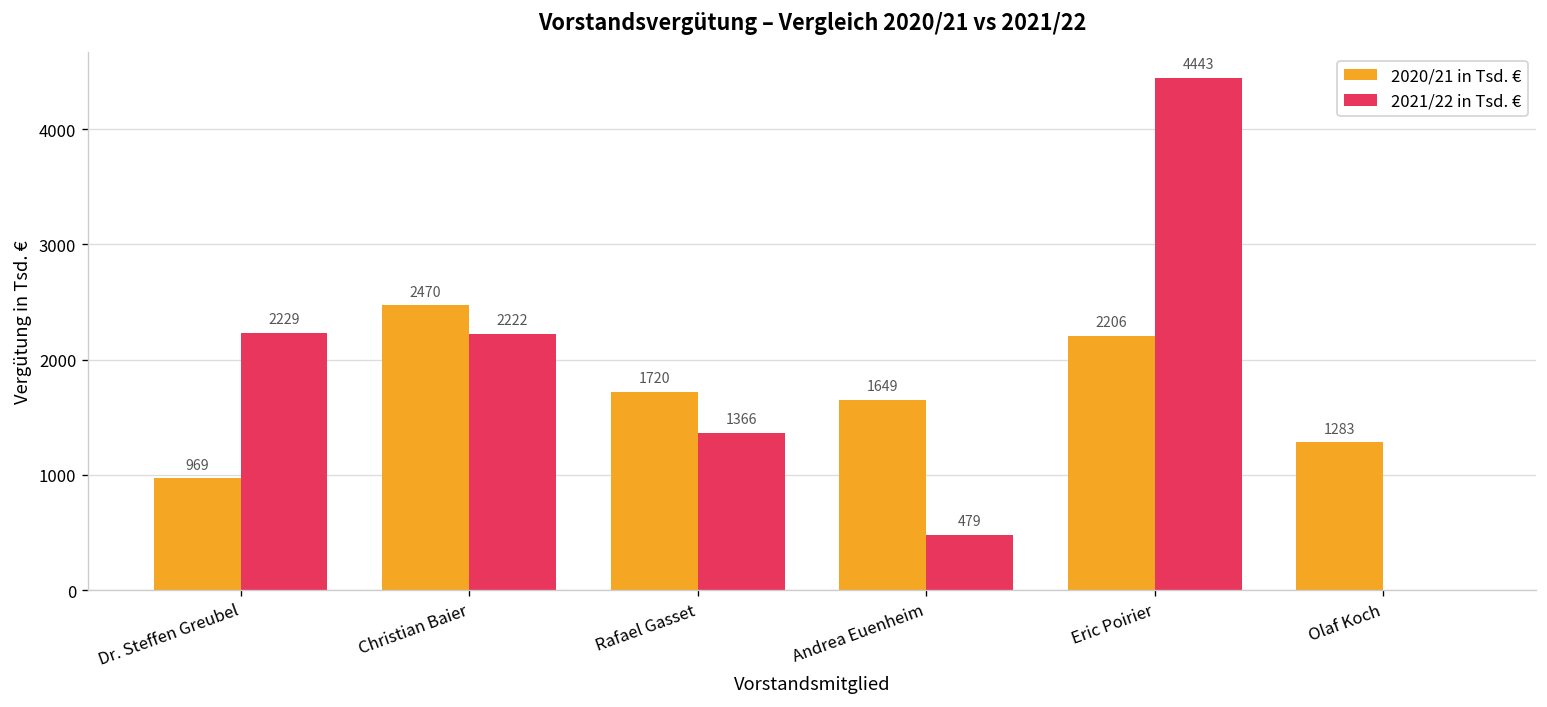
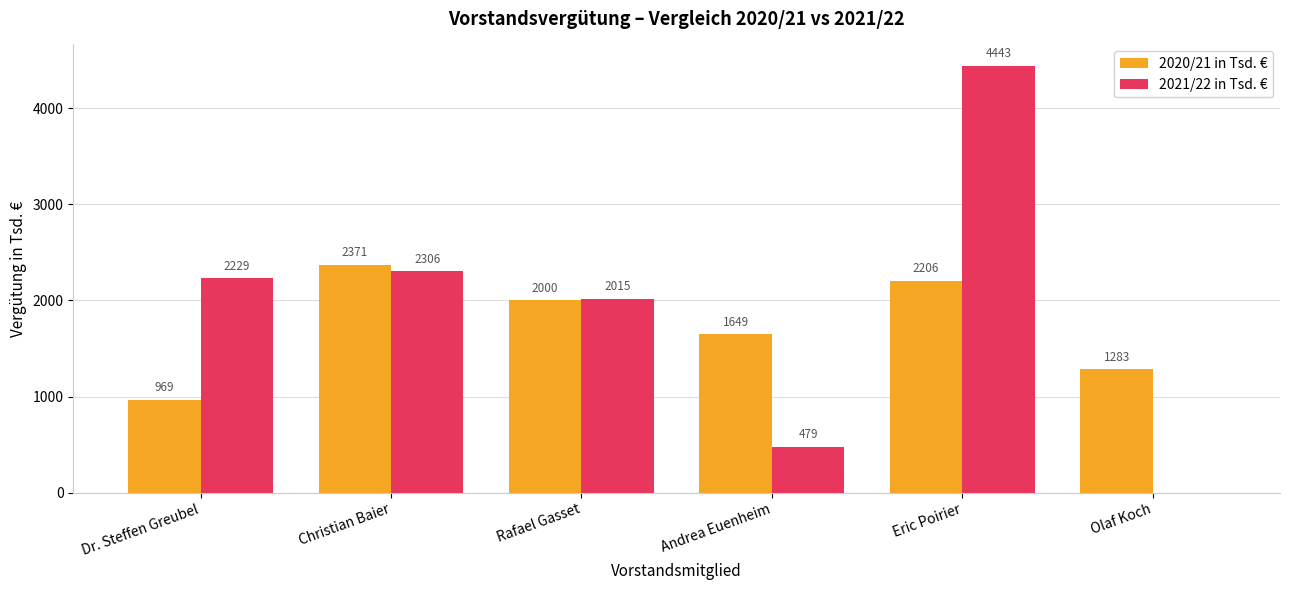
  {
    "2020/21 in Tsd. €": {
      "Dr. Steffen Greubel": 969,
-     "Christian Baier": 2470,
-     "Rafael Gasset": 1720,
+     "Christian Baier": 2371,
+     "Rafael Gasset": 2000,
      "Andrea Euenheim": 1649,
      "Eric Poirier": 2206,
      "Olaf Koch": 1283
    },
    "2021/22 in Tsd. €": {
      "Dr. Steffen Greubel": 2229,
-     "Christian Baier": 2222,
-     "Rafael Gasset": 1366,
+     "Christian Baier": 2306,
+     "Rafael Gasset": 2015,
      "Andrea Euenheim": 479,
      "Eric Poirier": 4443
    }
  }
